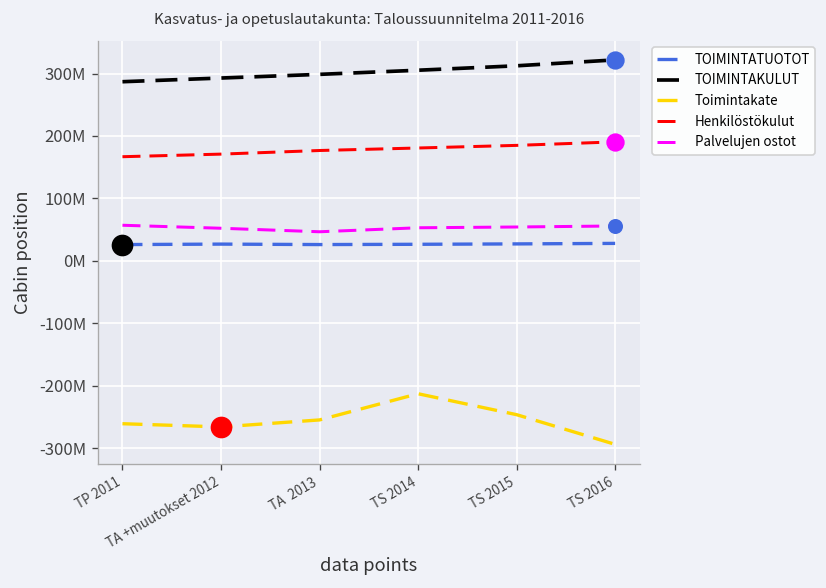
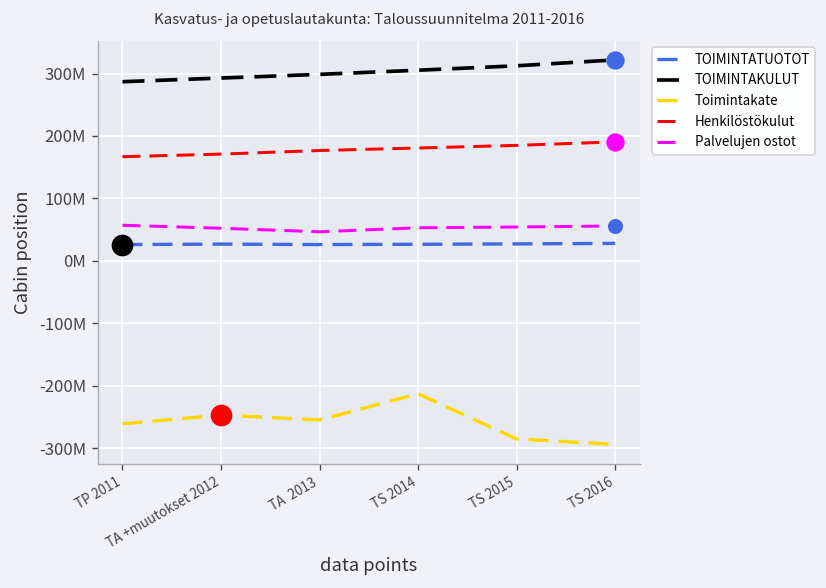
  {
    "Toimintakate": {
      "TP 2011": -260000000,
-     "TA +muutokset 2012": -270000000,
+     "TA +muutokset 2012": -250000000,
      "TA 2013": -250000000,
      "TS 2014": -210000000,
-     "TS 2015": -250000000,
+     "TS 2015": -290000000,
      "TS 2016": -290000000
    }
  }
